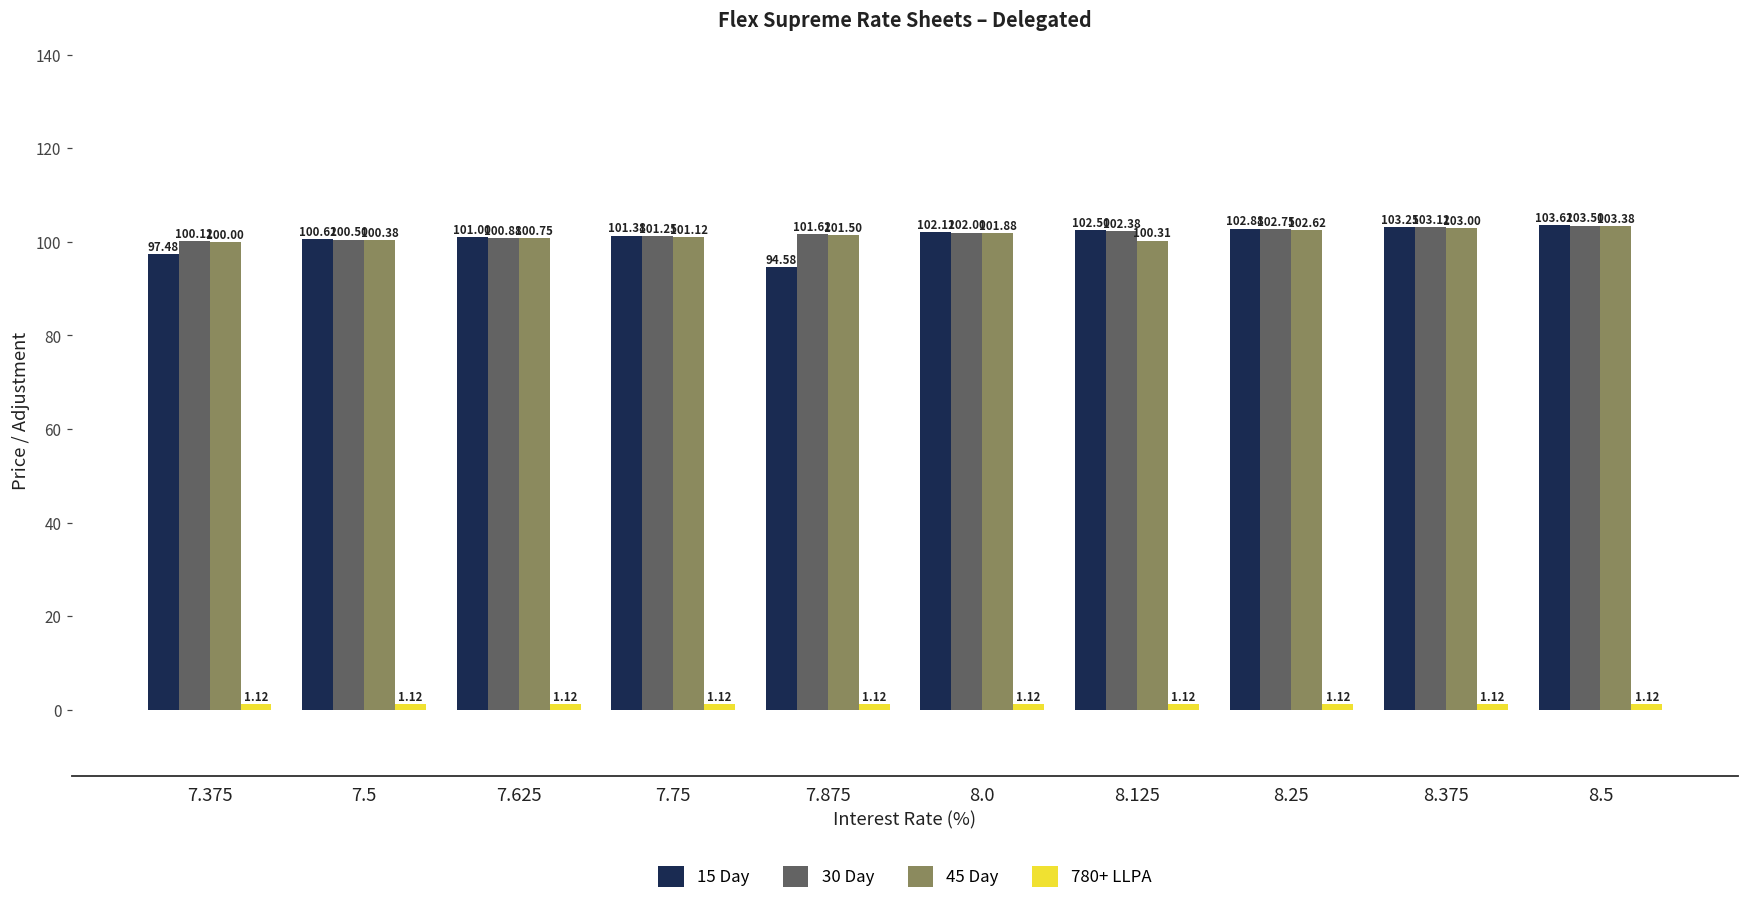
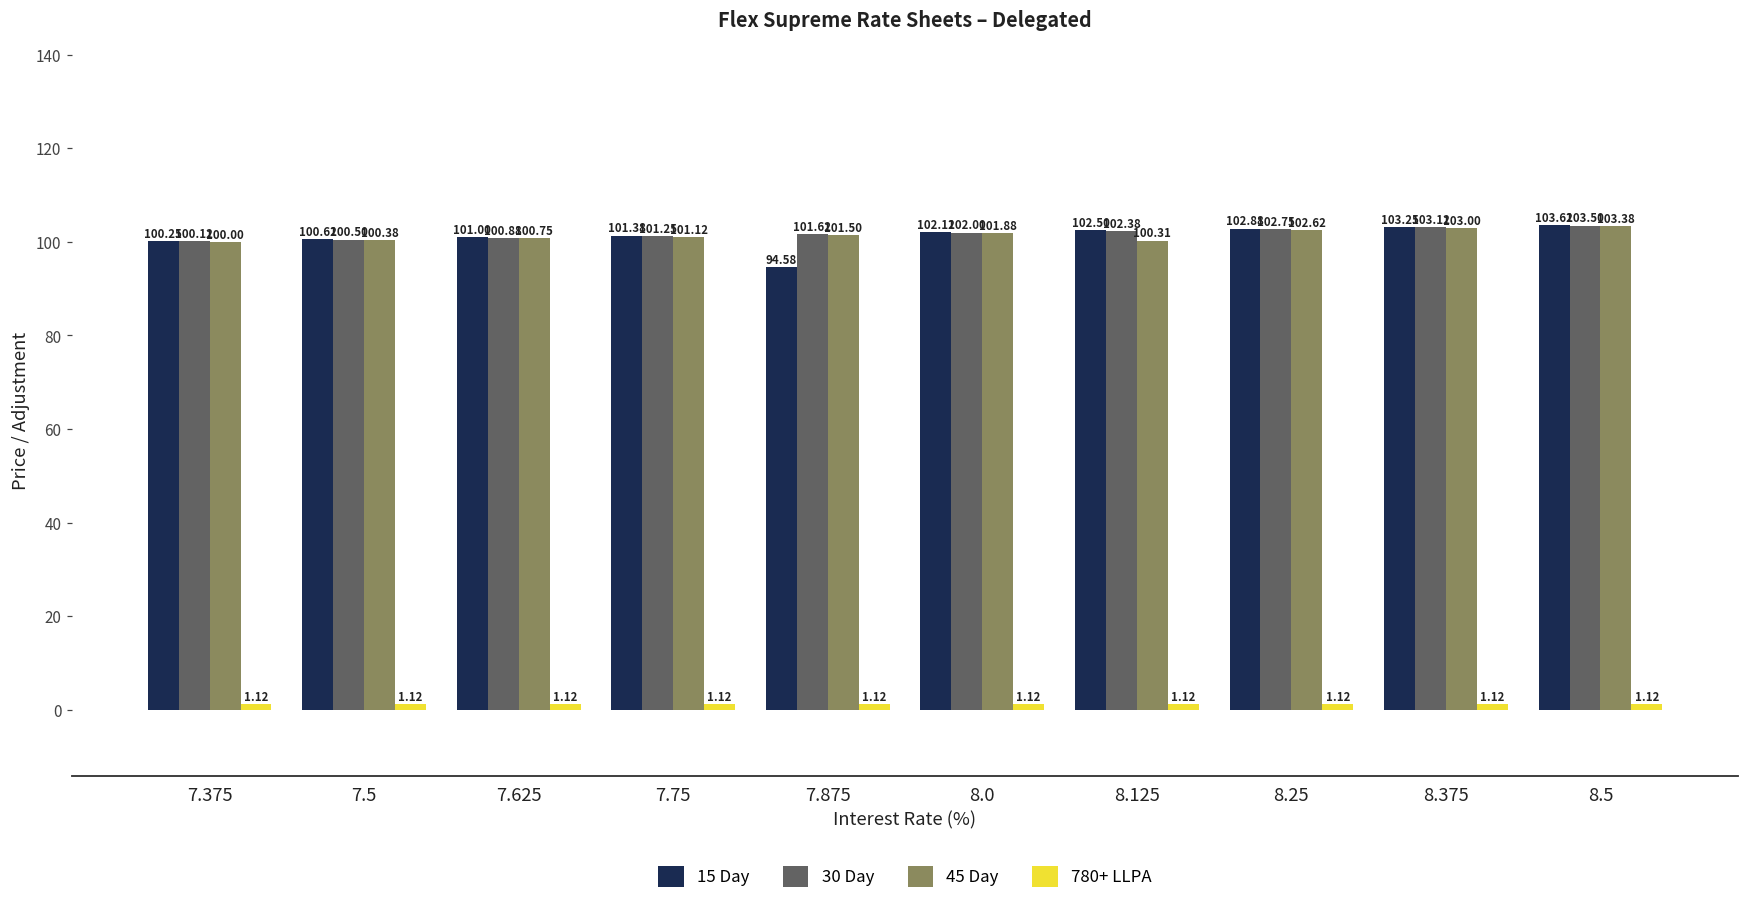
  {
    "15 Day": {
-     "7.375": 97.48,
+     "7.375": 100.25,
      "7.875": 94.58
    },
    "780+ LLPA": {
      "7.375": 1.12,
      "7.5": 1.12,
      "7.625": 1.12,
      "7.75": 1.12,
      "7.875": 1.12,
      "8.0": 1.12,
      "8.125": 1.12,
      "8.25": 1.12,
      "8.375": 1.12,
      "8.5": 1.12
    }
  }
